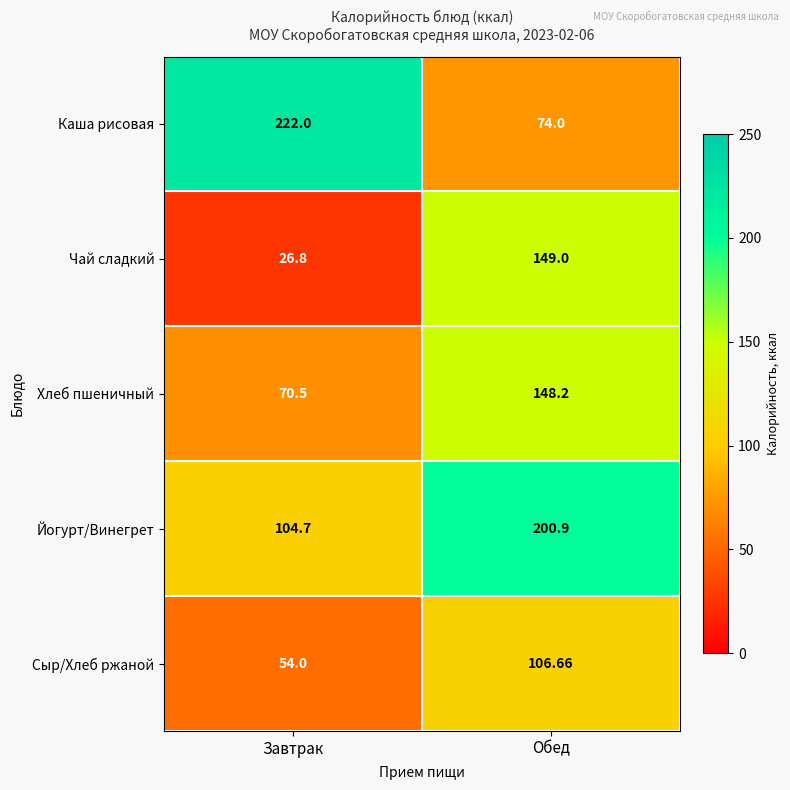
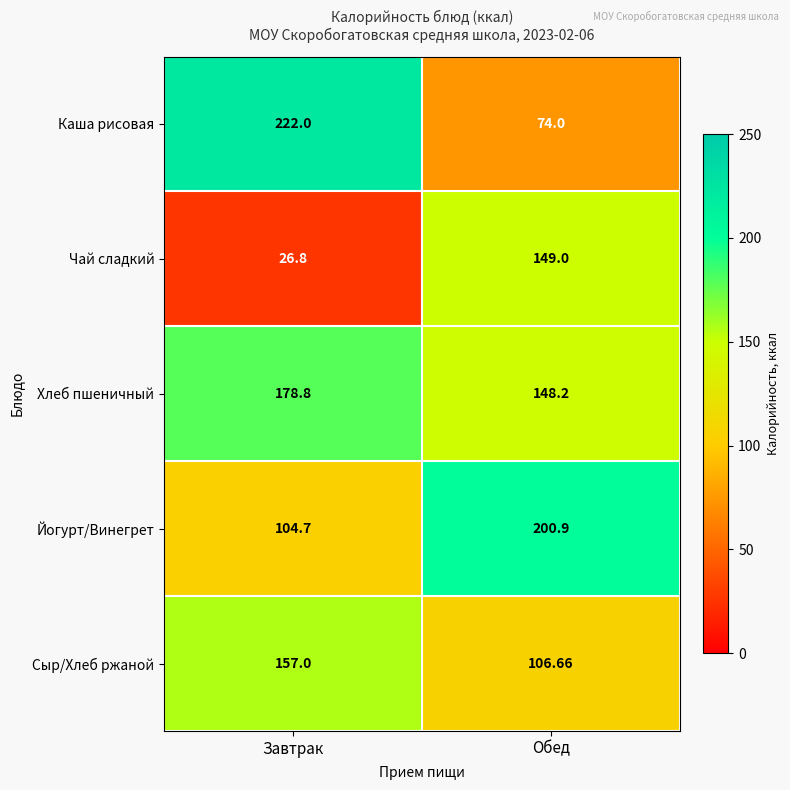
  {
    "Каша рисовая": {
      "Завтрак": 222.0,
      "Обед": 74.0
    },
    "Чай сладкий": {
      "Завтрак": 26.8,
      "Обед": 149.0
    },
    "Хлеб пшеничный": {
-     "Завтрак": 70.5,
+     "Завтрак": 178.8,
      "Обед": 148.2
    },
    "Йогурт/Винегрет": {
      "Завтрак": 104.7,
      "Обед": 200.9
    },
    "Сыр/Хлеб ржаной": {
-     "Завтрак": 54.0,
+     "Завтрак": 157.0,
      "Обед": 106.66
    }
  }
